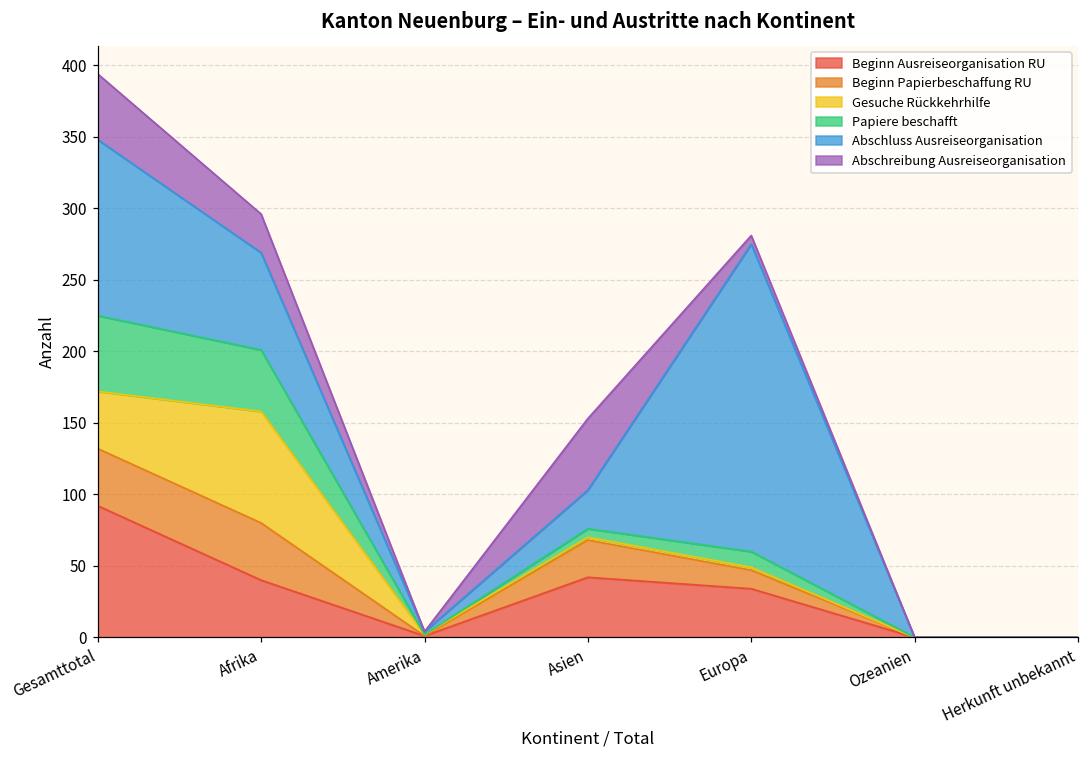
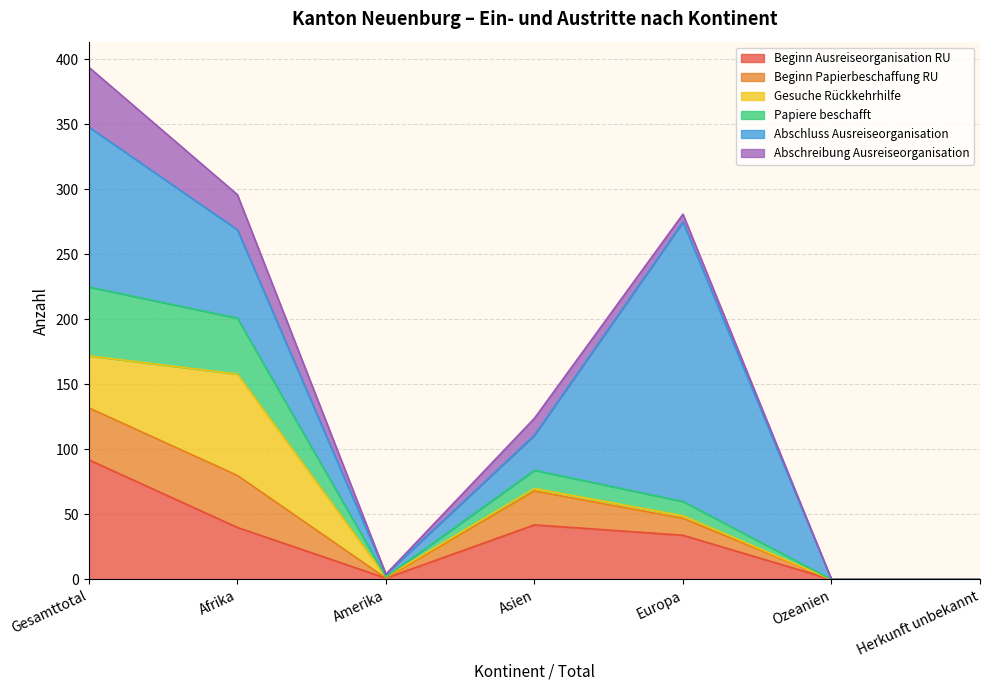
  {
    "Gesuche Rückkehrhilfe": {
      "Gesamttotal": 40,
      "Afrika": 78,
      "Asien": 2,
      "Europa": 2
    },
    "Papiere beschafft": {
      "Gesamttotal": 53,
      "Afrika": 43,
-     "Asien": 6,
+     "Asien": 14,
      "Europa": 11
    },
    "Abschluss Ausreiseorganisation": {
      "Gesamttotal": 123,
      "Afrika": 68,
      "Asien": 27,
      "Europa": 215
    },
    "Abschreibung Ausreiseorganisation": {
      "Gesamttotal": 46,
      "Afrika": 27,
-     "Asien": 50,
+     "Asien": 13,
      "Europa": 6
    }
  }
